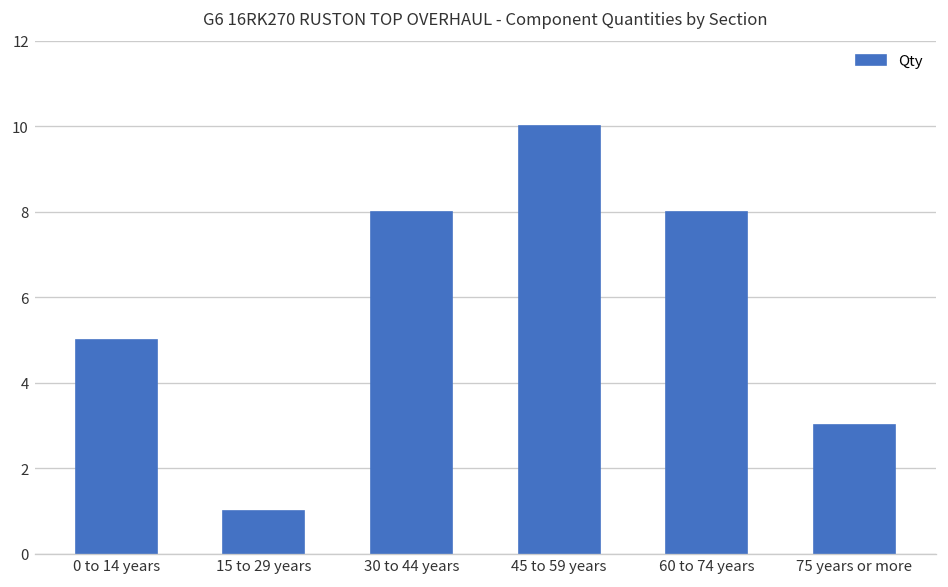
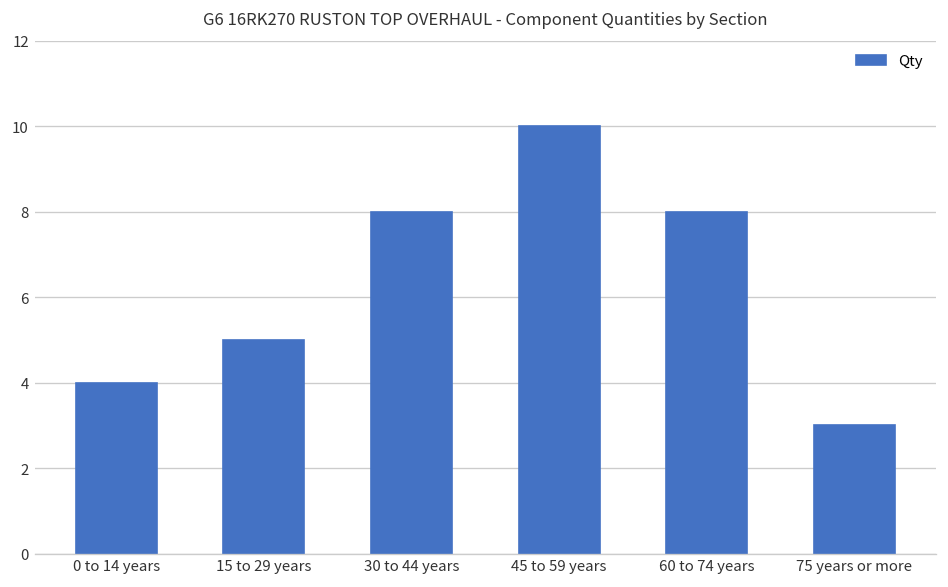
  {
-   "0 to 14 years": 5,
-   "15 to 29 years": 1,
+   "0 to 14 years": 4,
+   "15 to 29 years": 5,
    "30 to 44 years": 8,
    "45 to 59 years": 10,
    "60 to 74 years": 8,
    "75 years or more": 3
  }
